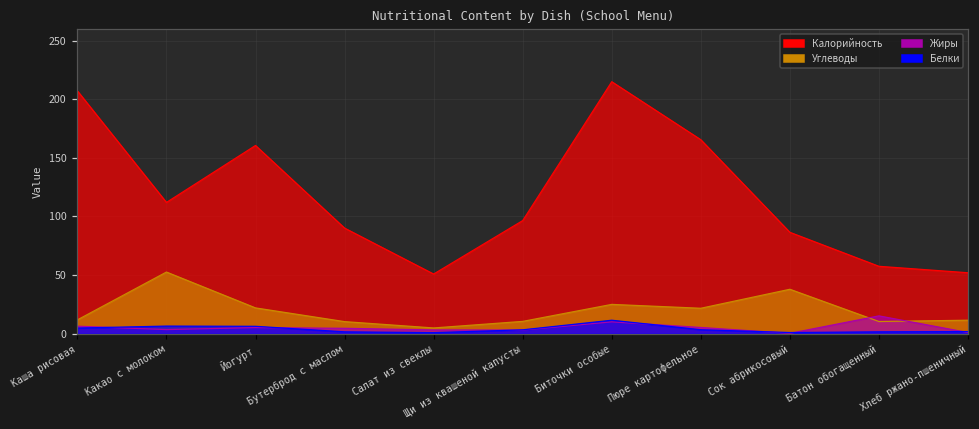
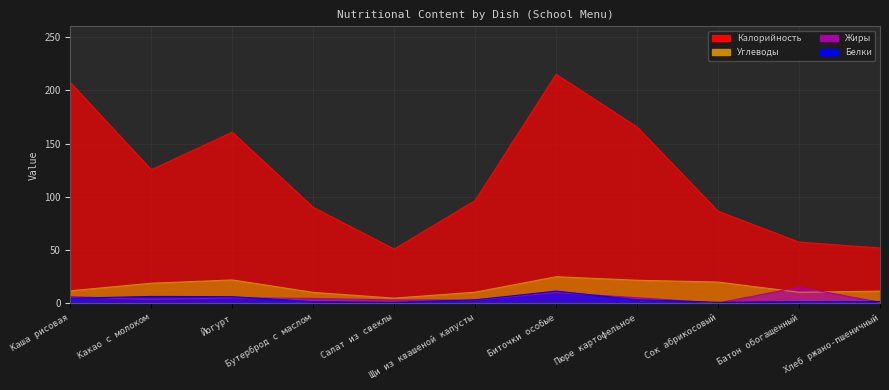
  {
    "Калорийность": {
      "Каша рисовая": 207,
-     "Какао с молоком": 112,
+     "Какао с молоком": 125,
      "Йогурт": 161,
      "Бутерброд с маслом": 90,
      "Салат из свеклы": 51,
      "Щи из квашеной капусты": 97,
      "Биточки особые": 215,
      "Пюре картофельное": 166,
      "Сок абрикосовый": 87,
      "Батон обогащенный": 58,
      "Хлеб ржано-пшеничный": 52
    },
    "Углеводы": {
      "Каша рисовая": 12,
-     "Какао с молоком": 53,
+     "Какао с молоком": 19,
      "Йогурт": 22,
      "Бутерброд с маслом": 10,
      "Щи из квашеной капусты": 11,
      "Биточки особые": 25,
      "Пюре картофельное": 22,
-     "Сок абрикосовый": 38,
+     "Сок абрикосовый": 20,
      "Батон обогащенный": 10,
      "Хлеб ржано-пшеничный": 12
    },
    "Жиры": {
      "Какао с молоком": 4,
      "Бутерброд с маслом": 5,
      "Батон обогащенный": 15
    },
    "Белки": {
      "Какао с молоком": 7,
      "Бутерброд с маслом": 2,
      "Батон обогащенный": 2
    }
  }
